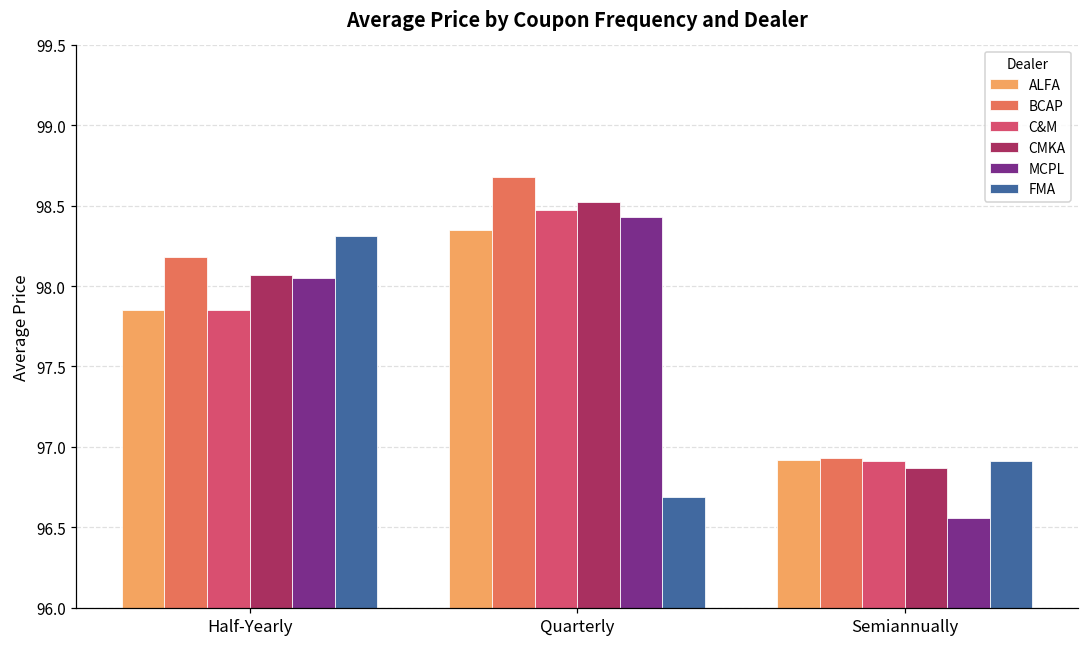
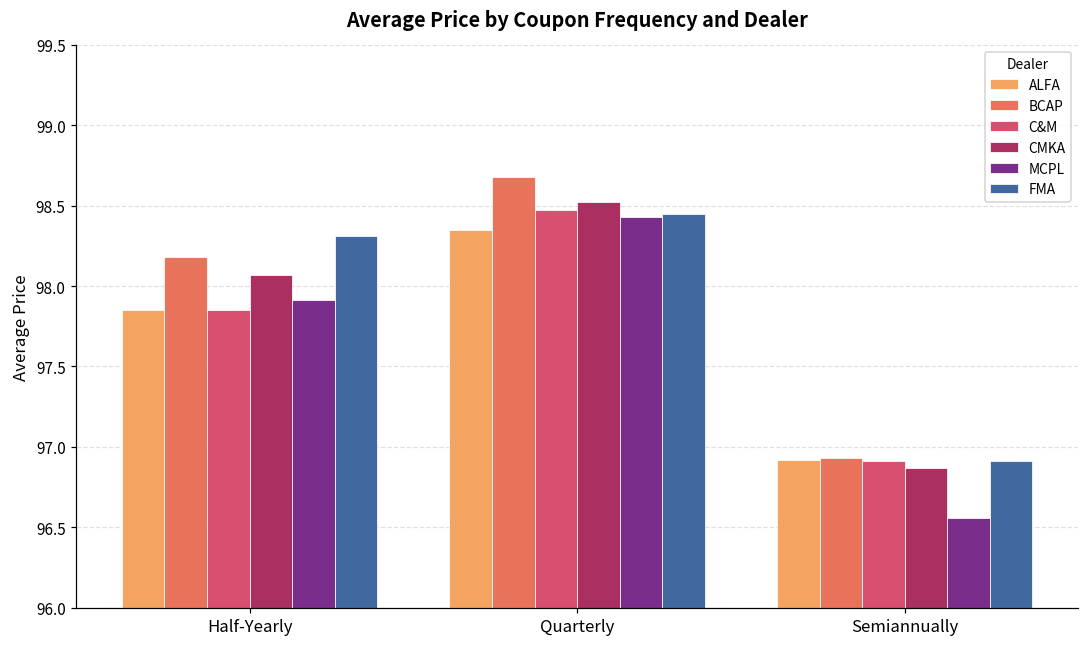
  {
    "MCPL": {
-     "Half-Yearly": 98.05,
+     "Half-Yearly": 97.91,
      "Quarterly": 98.43,
      "Semiannually": 96.56
    },
    "FMA": {
      "Half-Yearly": 98.31,
-     "Quarterly": 96.69,
+     "Quarterly": 98.45,
      "Semiannually": 96.91
    }
  }
